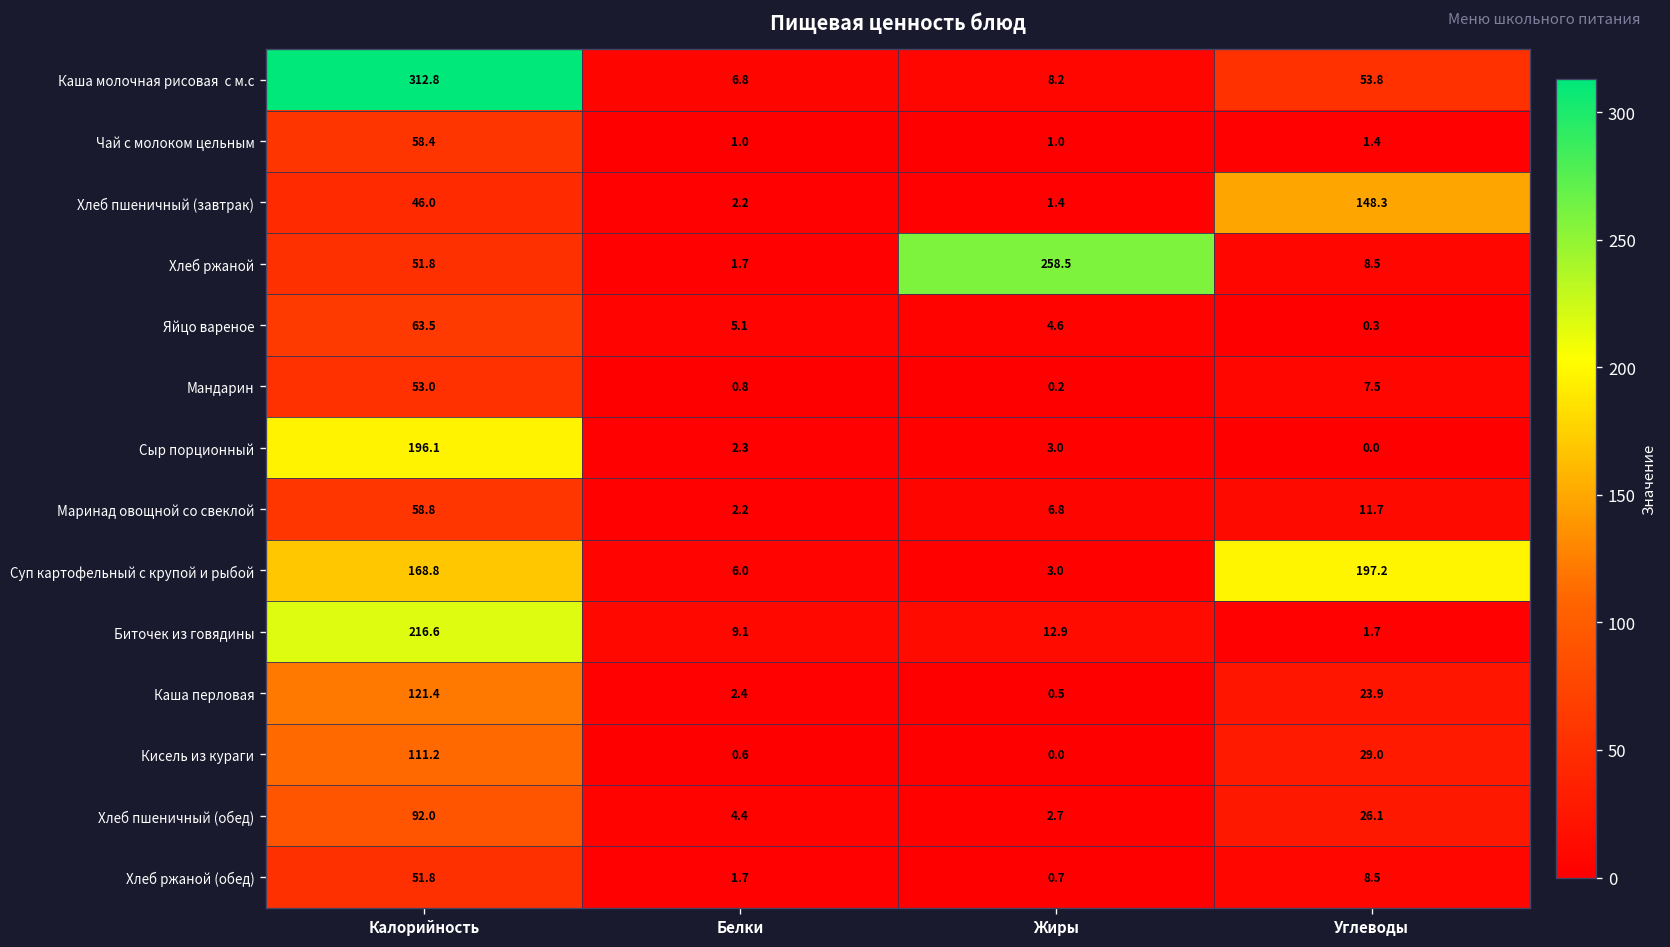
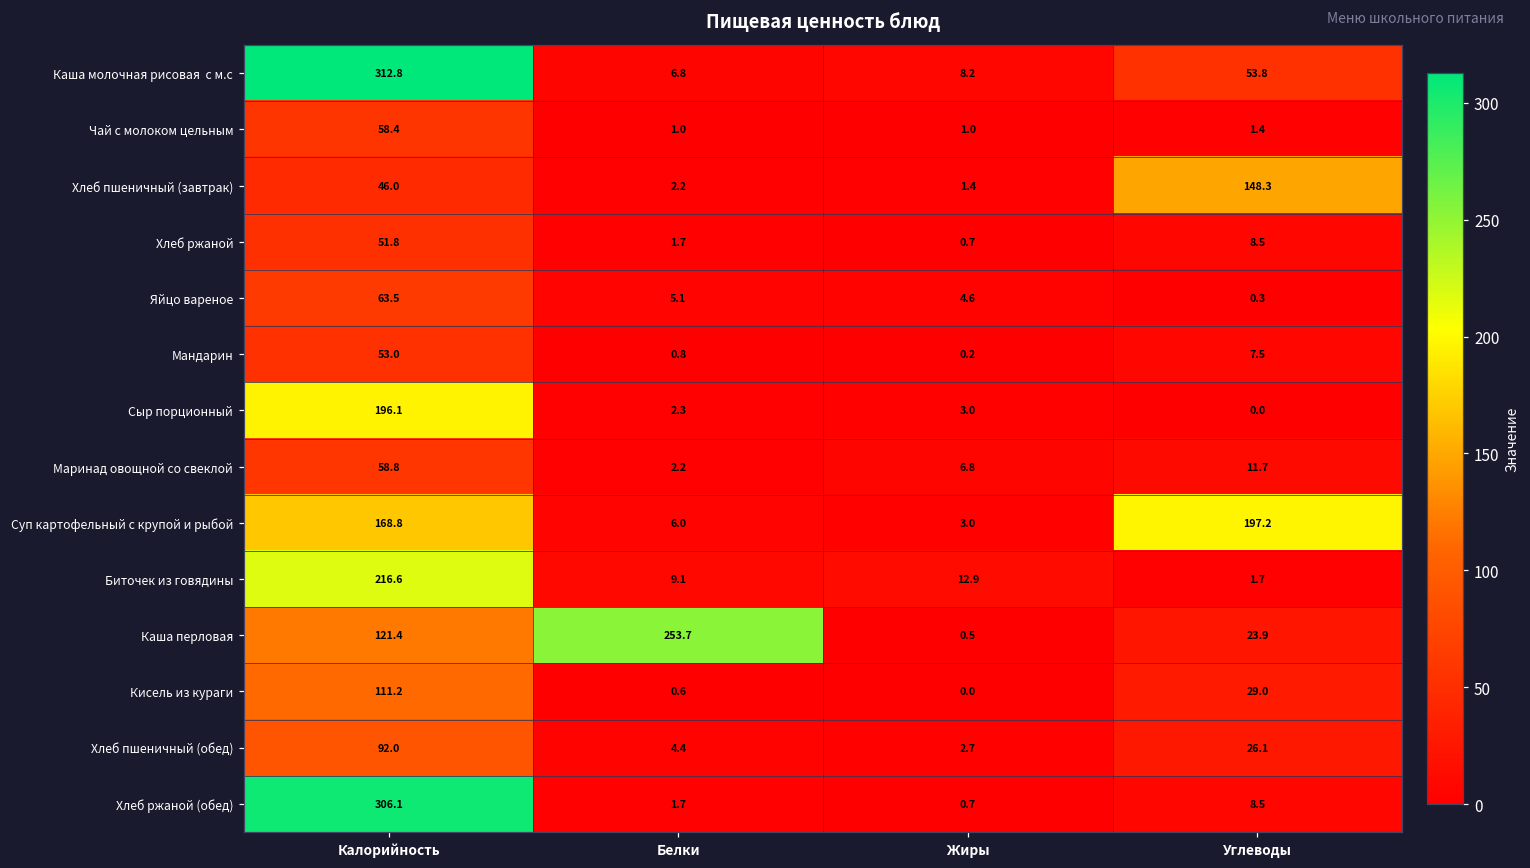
  {
    "Каша молочная рисовая с м.с": {
      "Калорийность": 312.8,
      "Белки": 6.8,
      "Жиры": 8.2,
      "Углеводы": 53.8
    },
    "Чай с молоком цельным": {
      "Калорийность": 58.4,
      "Белки": 1.0,
      "Жиры": 1.0,
      "Углеводы": 1.4
    },
    "Хлеб пшеничный (завтрак)": {
      "Калорийность": 46.0,
      "Белки": 2.2,
      "Жиры": 1.4,
      "Углеводы": 148.3
    },
    "Хлеб ржаной": {
      "Калорийность": 51.8,
      "Белки": 1.7,
-     "Жиры": 258.5,
+     "Жиры": 0.7,
      "Углеводы": 8.5
    },
    "Яйцо вареное": {
      "Калорийность": 63.5,
      "Белки": 5.1,
      "Жиры": 4.6,
      "Углеводы": 0.3
    },
    "Мандарин": {
      "Калорийность": 53.0,
      "Белки": 0.8,
      "Жиры": 0.2,
      "Углеводы": 7.5
    },
    "Сыр порционный": {
      "Калорийность": 196.1,
      "Белки": 2.3,
      "Жиры": 3.0,
      "Углеводы": 0.0
    },
    "Маринад овощной со свеклой": {
      "Калорийность": 58.8,
      "Белки": 2.2,
      "Жиры": 6.8,
      "Углеводы": 11.7
    },
    "Суп картофельный с крупой и рыбой": {
      "Калорийность": 168.8,
      "Белки": 6.0,
      "Жиры": 3.0,
      "Углеводы": 197.2
    },
    "Биточек из говядины": {
      "Калорийность": 216.6,
      "Белки": 9.1,
      "Жиры": 12.9,
      "Углеводы": 1.7
    },
    "Каша перловая": {
      "Калорийность": 121.4,
-     "Белки": 2.4,
+     "Белки": 253.7,
      "Жиры": 0.5,
      "Углеводы": 23.9
    },
    "Кисель из кураги": {
      "Калорийность": 111.2,
      "Белки": 0.6,
      "Жиры": 0.0,
      "Углеводы": 29.0
    },
    "Хлеб пшеничный (обед)": {
      "Калорийность": 92.0,
      "Белки": 4.4,
      "Жиры": 2.7,
      "Углеводы": 26.1
    },
    "Хлеб ржаной (обед)": {
-     "Калорийность": 51.8,
+     "Калорийность": 306.1,
      "Белки": 1.7,
      "Жиры": 0.7,
      "Углеводы": 8.5
    }
  }
